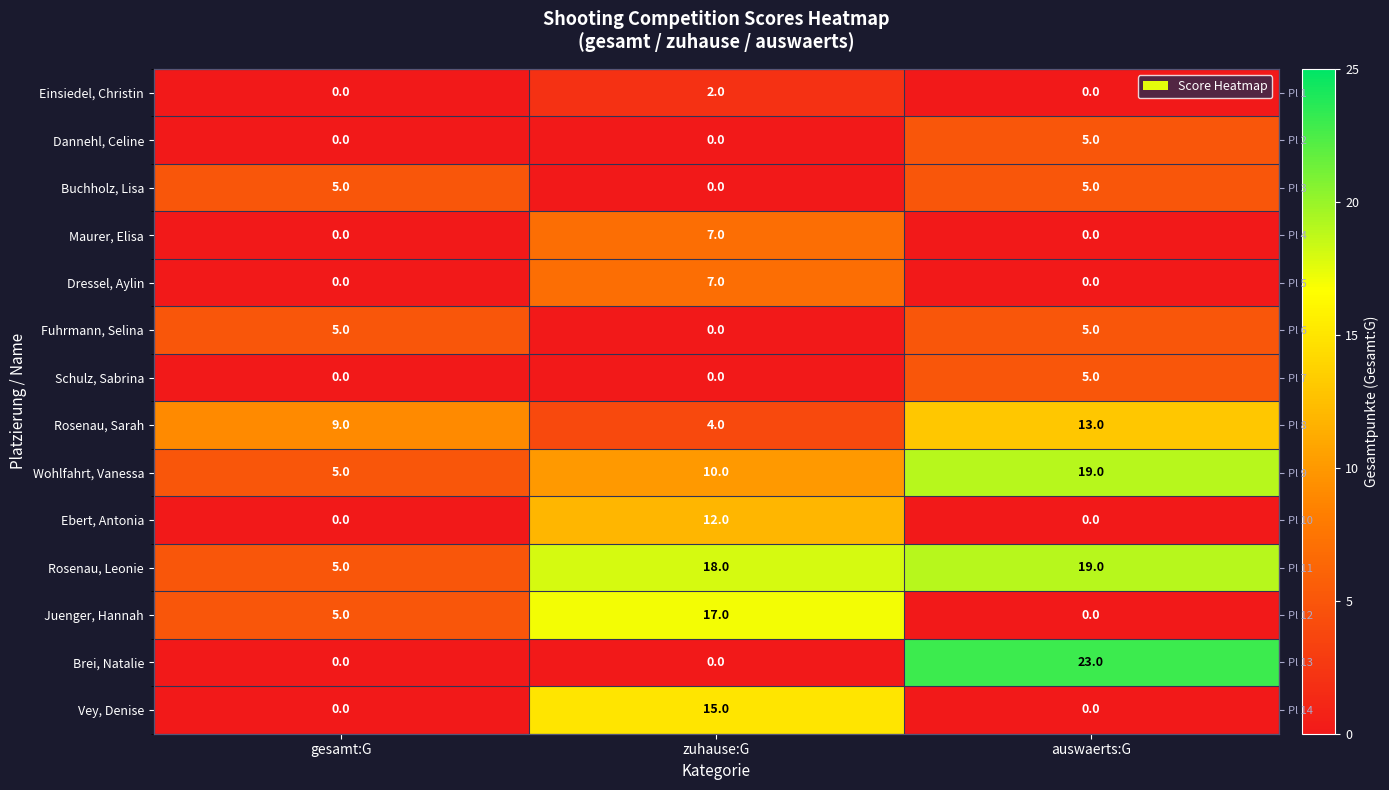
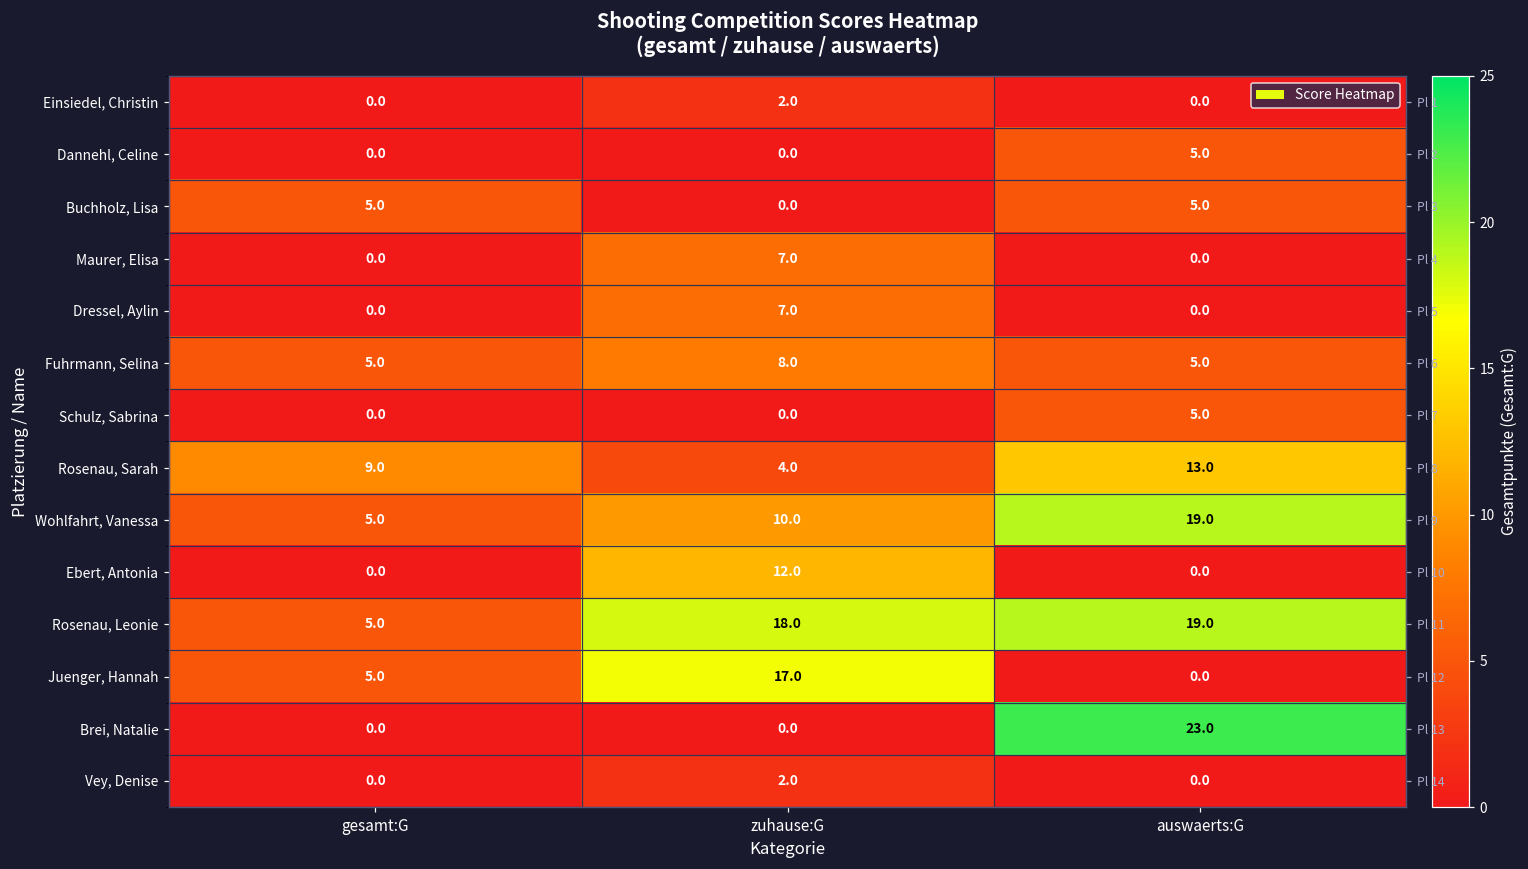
  {
    "Einsiedel, Christin": {
      "gesamt:G": 0.0,
      "zuhause:G": 2.0,
      "auswaerts:G": 0.0
    },
    "Dannehl, Celine": {
      "gesamt:G": 0.0,
      "zuhause:G": 0.0,
      "auswaerts:G": 5.0
    },
    "Buchholz, Lisa": {
      "gesamt:G": 5.0,
      "zuhause:G": 0.0,
      "auswaerts:G": 5.0
    },
    "Maurer, Elisa": {
      "gesamt:G": 0.0,
      "zuhause:G": 7.0,
      "auswaerts:G": 0.0
    },
    "Dressel, Aylin": {
      "gesamt:G": 0.0,
      "zuhause:G": 7.0,
      "auswaerts:G": 0.0
    },
    "Fuhrmann, Selina": {
      "gesamt:G": 5.0,
-     "zuhause:G": 0.0,
+     "zuhause:G": 8.0,
      "auswaerts:G": 5.0
    },
    "Schulz, Sabrina": {
      "gesamt:G": 0.0,
      "zuhause:G": 0.0,
      "auswaerts:G": 5.0
    },
    "Rosenau, Sarah": {
      "gesamt:G": 9.0,
      "zuhause:G": 4.0,
      "auswaerts:G": 13.0
    },
    "Wohlfahrt, Vanessa": {
      "gesamt:G": 5.0,
      "zuhause:G": 10.0,
      "auswaerts:G": 19.0
    },
    "Ebert, Antonia": {
      "gesamt:G": 0.0,
      "zuhause:G": 12.0,
      "auswaerts:G": 0.0
    },
    "Rosenau, Leonie": {
      "gesamt:G": 5.0,
      "zuhause:G": 18.0,
      "auswaerts:G": 19.0
    },
    "Juenger, Hannah": {
      "gesamt:G": 5.0,
      "zuhause:G": 17.0,
      "auswaerts:G": 0.0
    },
    "Brei, Natalie": {
      "gesamt:G": 0.0,
      "zuhause:G": 0.0,
      "auswaerts:G": 23.0
    },
    "Vey, Denise": {
      "gesamt:G": 0.0,
-     "zuhause:G": 15.0,
+     "zuhause:G": 2.0,
      "auswaerts:G": 0.0
    }
  }
